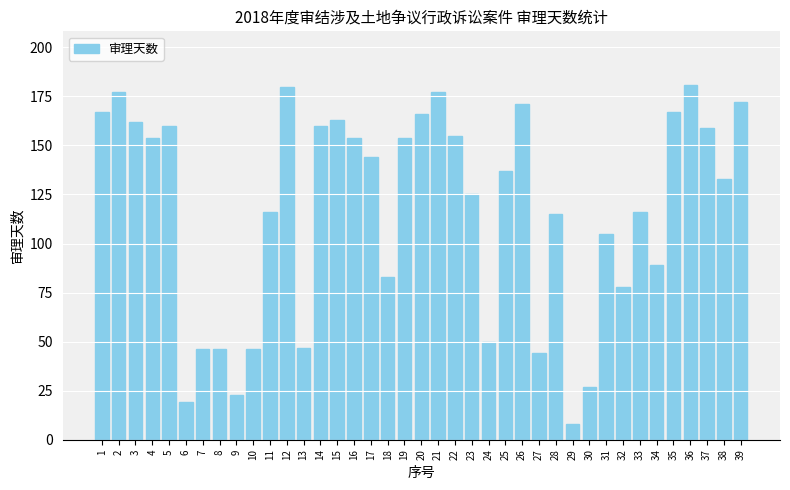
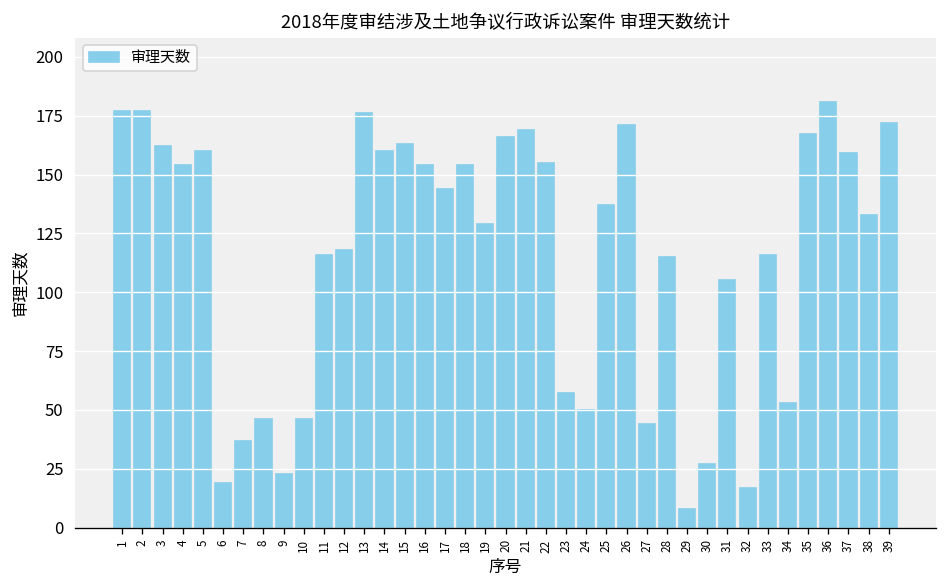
  {
-   "1": 167,
+   "1": 177,
    "2": 177,
    "3": 162,
    "4": 154,
    "5": 160,
    "6": 19,
-   "7": 46,
+   "7": 37,
    "8": 46,
    "9": 23,
    "10": 46,
    "11": 116,
-   "12": 180,
-   "13": 47,
+   "12": 118,
+   "13": 176,
    "14": 160,
    "15": 163,
    "16": 154,
    "17": 144,
-   "18": 83,
-   "19": 154,
+   "18": 154,
+   "19": 129,
    "20": 166,
-   "21": 177,
+   "21": 169,
    "22": 155,
-   "23": 125,
+   "23": 57,
    "24": 50,
    "25": 137,
    "26": 171,
    "27": 44,
    "28": 115,
    "29": 8,
    "30": 27,
    "31": 105,
-   "32": 78,
+   "32": 17,
    "33": 116,
-   "34": 89,
+   "34": 53,
    "35": 167,
    "36": 181,
    "37": 159,
    "38": 133,
    "39": 172
  }
